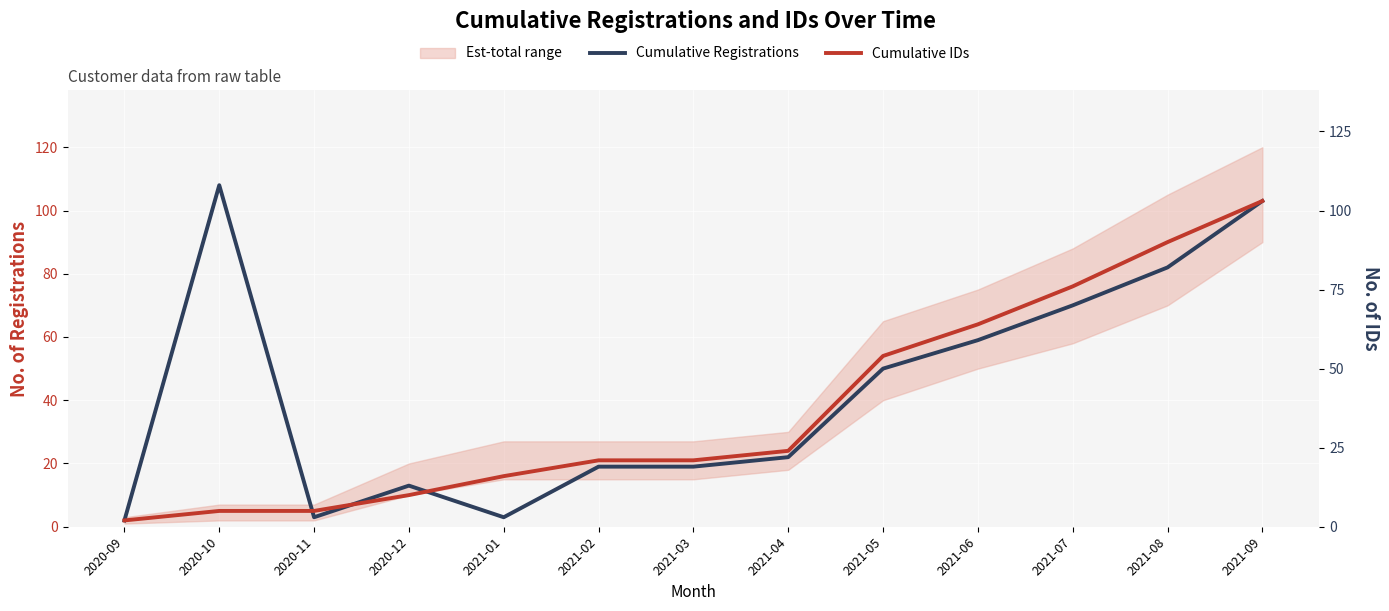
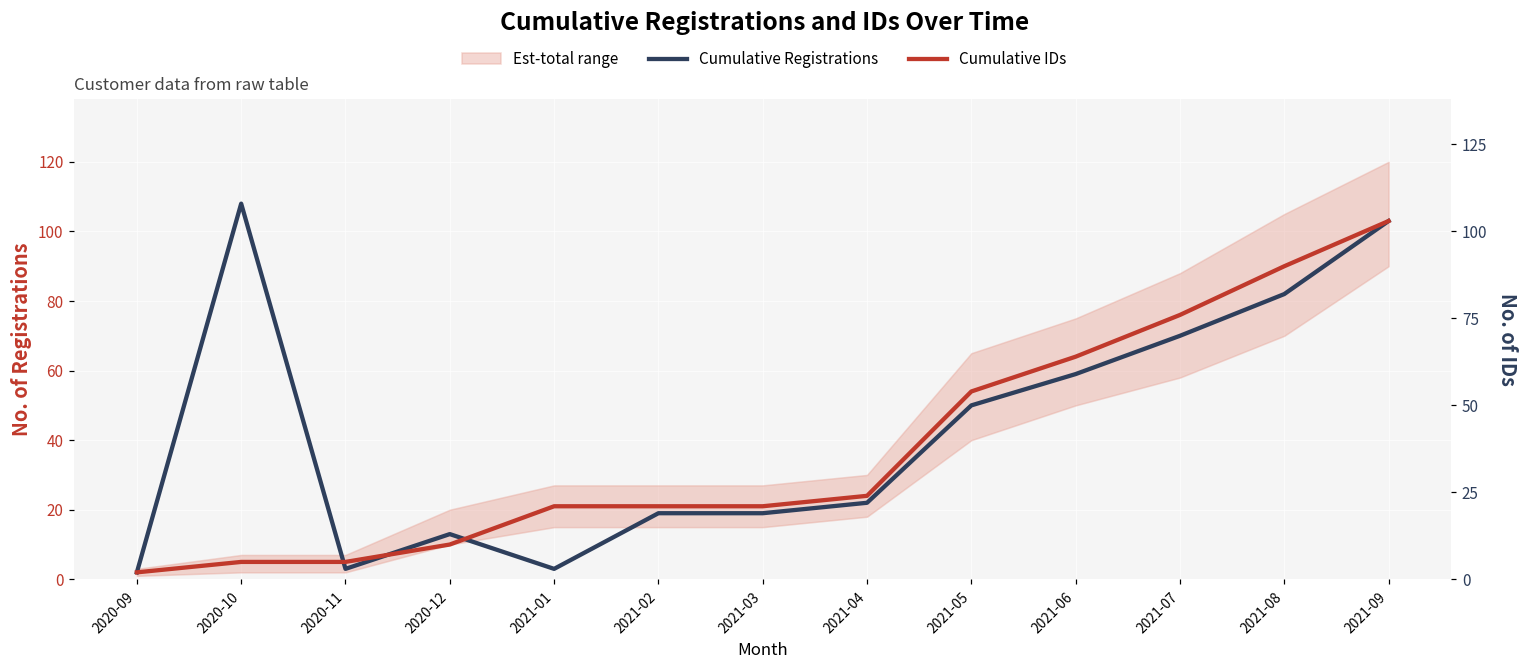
  {
    "Cumulative Registrations": {
      "2020-10": 108,
      "2020-11": 3,
      "2020-12": 13,
      "2021-01": 3,
      "2021-02": 19,
      "2021-03": 19,
      "2021-04": 22,
      "2021-05": 50,
      "2021-06": 59,
      "2021-07": 70,
      "2021-08": 82
    },
    "Cumulative IDs": {
      "2020-10": 5,
      "2020-11": 5,
      "2020-12": 10,
-     "2021-01": 16,
+     "2021-01": 21,
      "2021-02": 21,
      "2021-03": 21,
      "2021-04": 24,
      "2021-05": 54,
      "2021-06": 64,
      "2021-07": 76,
      "2021-08": 90
    }
  }
